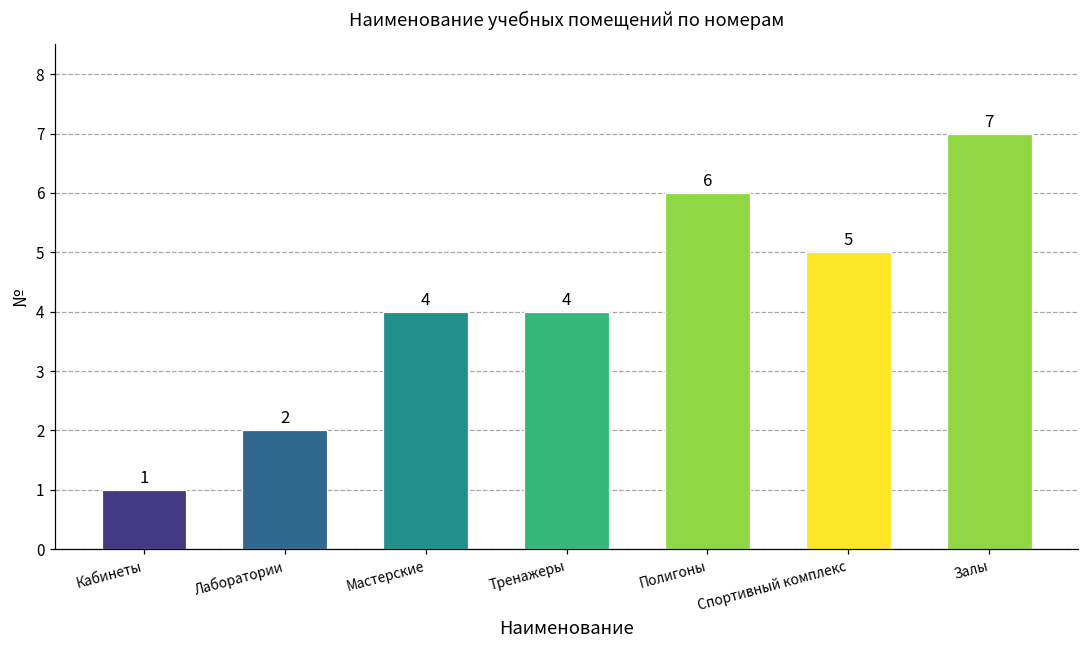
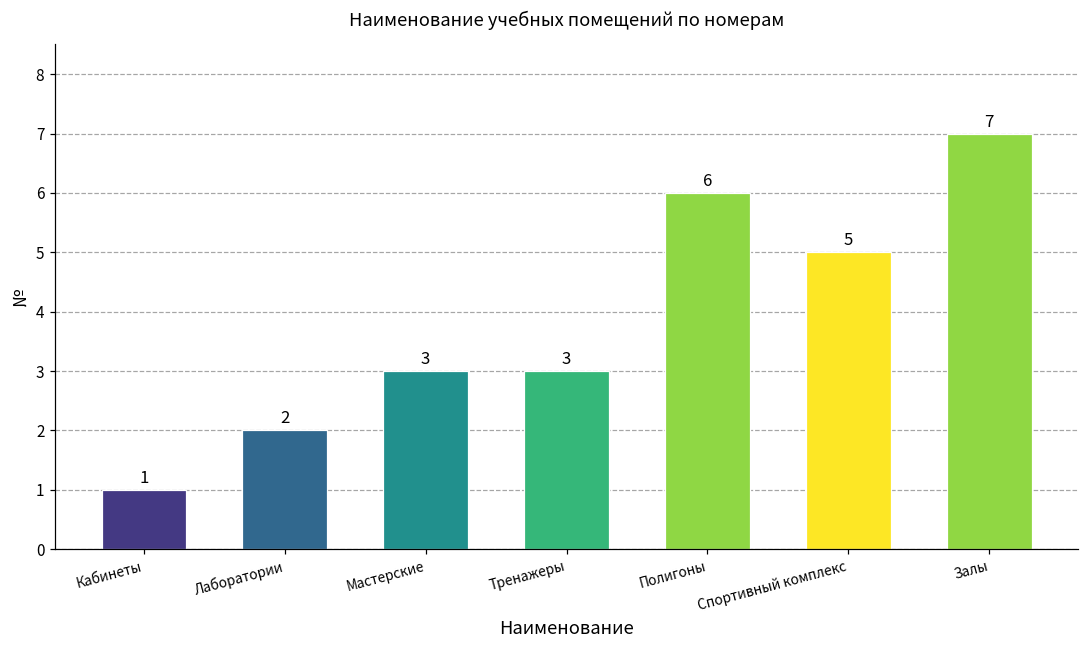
  {
    "Кабинеты": 1,
    "Лаборатории": 2,
-   "Мастерские": 4,
-   "Тренажеры": 4,
+   "Мастерские": 3,
+   "Тренажеры": 3,
    "Полигоны": 6,
    "Спортивный комплекс": 5,
    "Залы": 7
  }
